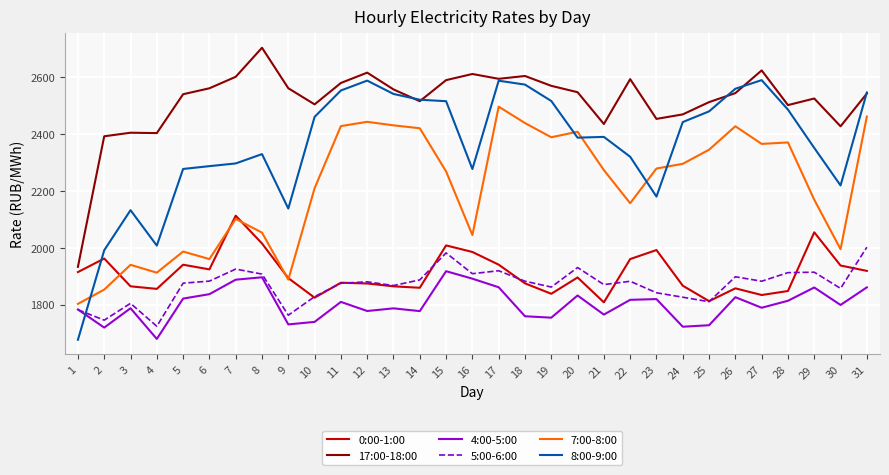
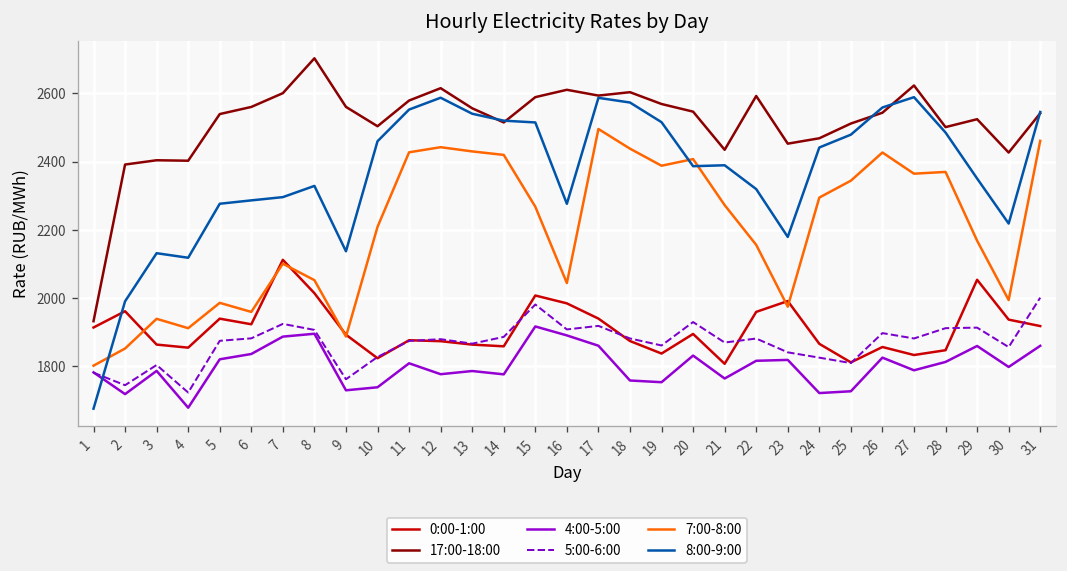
  {
    "0:00-1:00": {
      "1": 1910,
      "2": 1960,
      "3": 1860,
      "4": 1850,
      "5": 1940,
      "6": 1920,
      "7": 2110,
      "8": 2010,
      "14": 1860,
      "15": 2010,
      "16": 1980,
      "17": 1940,
      "19": 1840,
      "20": 1900,
      "21": 1810,
      "22": 1960,
      "23": 1990,
      "24": 1870,
      "26": 1860,
      "27": 1830,
      "28": 1850,
      "29": 2050,
      "30": 1940,
      "31": 1920
    },
    "17:00-18:00": {
      "1": 1930,
      "2": 2390,
      "3": 2400,
      "4": 2400,
      "5": 2540,
      "6": 2560,
      "7": 2600,
      "8": 2700,
      "9": 2560,
      "10": 2500,
      "11": 2580,
      "12": 2610,
      "13": 2560,
      "15": 2590,
      "16": 2610,
      "18": 2600,
      "19": 2570,
      "20": 2550,
      "21": 2430,
      "22": 2590,
      "23": 2450,
      "24": 2470,
      "25": 2510,
      "26": 2540,
      "27": 2620,
      "28": 2500,
      "29": 2520,
      "30": 2430
    },
    "7:00-8:00": {
      "1": 1800,
      "2": 1850,
      "3": 1940,
      "4": 1910,
      "5": 1990,
      "6": 1960,
      "7": 2100,
      "8": 2050,
      "10": 2210,
      "11": 2430,
      "12": 2440,
      "13": 2430,
      "14": 2420,
      "15": 2270,
      "16": 2040,
      "17": 2500,
      "18": 2440,
      "19": 2390,
      "20": 2410,
      "21": 2270,
      "22": 2160,
-     "23": 2280,
+     "23": 1970,
      "24": 2290,
      "25": 2340,
      "26": 2430,
      "27": 2360,
      "28": 2370,
      "29": 2170,
      "30": 1990,
      "31": 2460
    },
    "8:00-9:00": {
      "1": 1680,
      "2": 1990,
      "3": 2130,
-     "4": 2010,
+     "4": 2120,
      "5": 2280,
      "6": 2290,
      "7": 2300,
      "8": 2330,
      "9": 2140,
      "10": 2460,
      "11": 2550,
      "12": 2590,
      "13": 2540,
      "15": 2510,
      "16": 2280,
      "18": 2570,
      "19": 2520,
      "20": 2390,
      "21": 2390,
      "22": 2320,
      "23": 2180,
      "24": 2440,
      "25": 2480,
      "26": 2560,
      "27": 2590,
      "28": 2480,
      "29": 2350,
      "30": 2220
    }
  }
